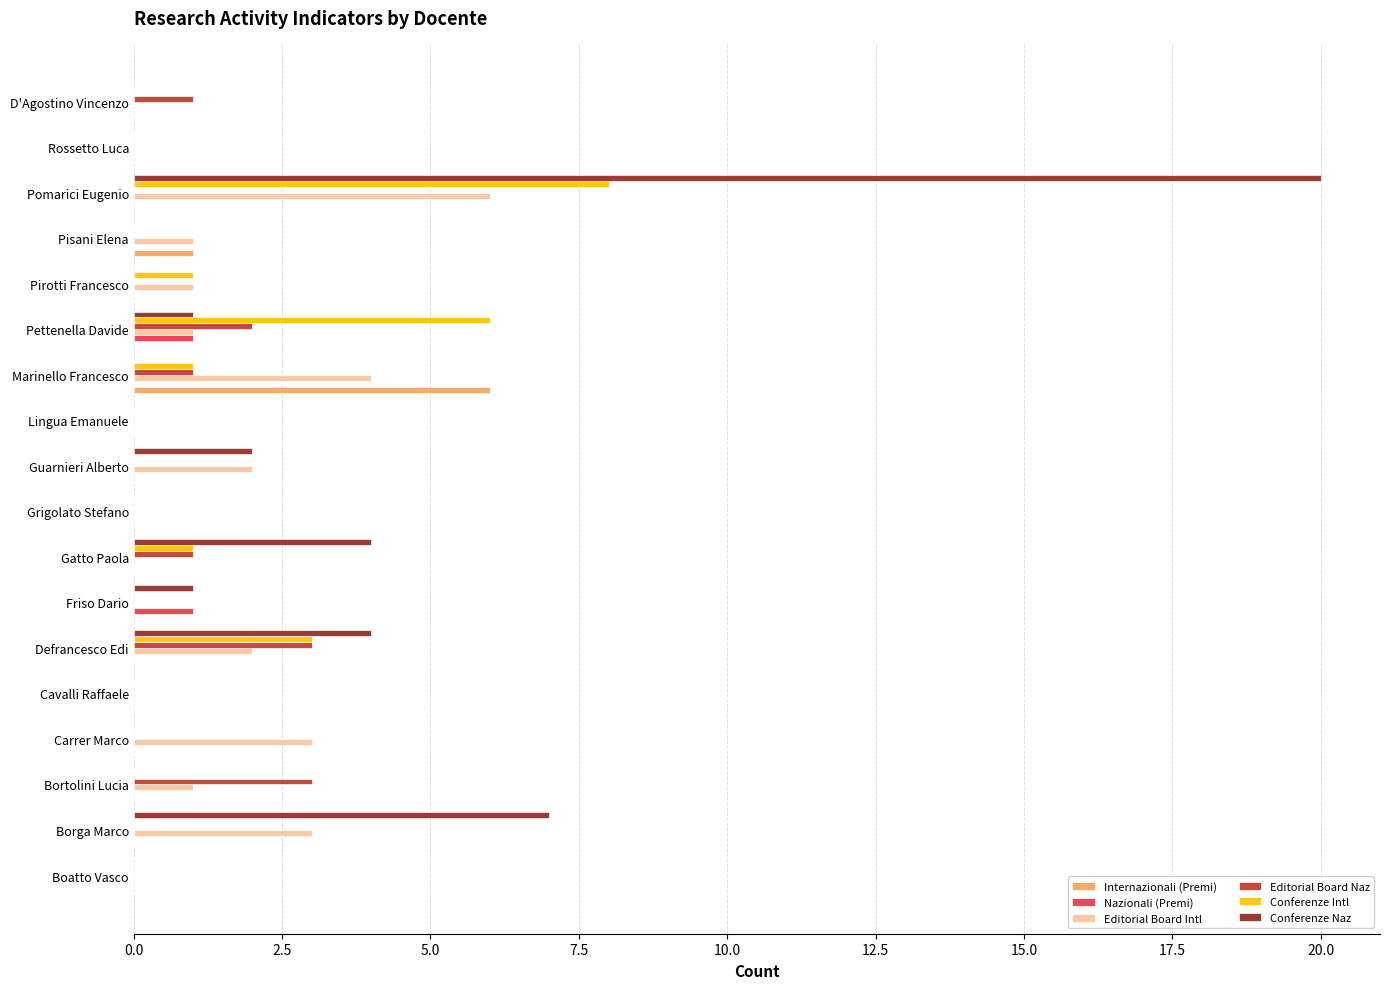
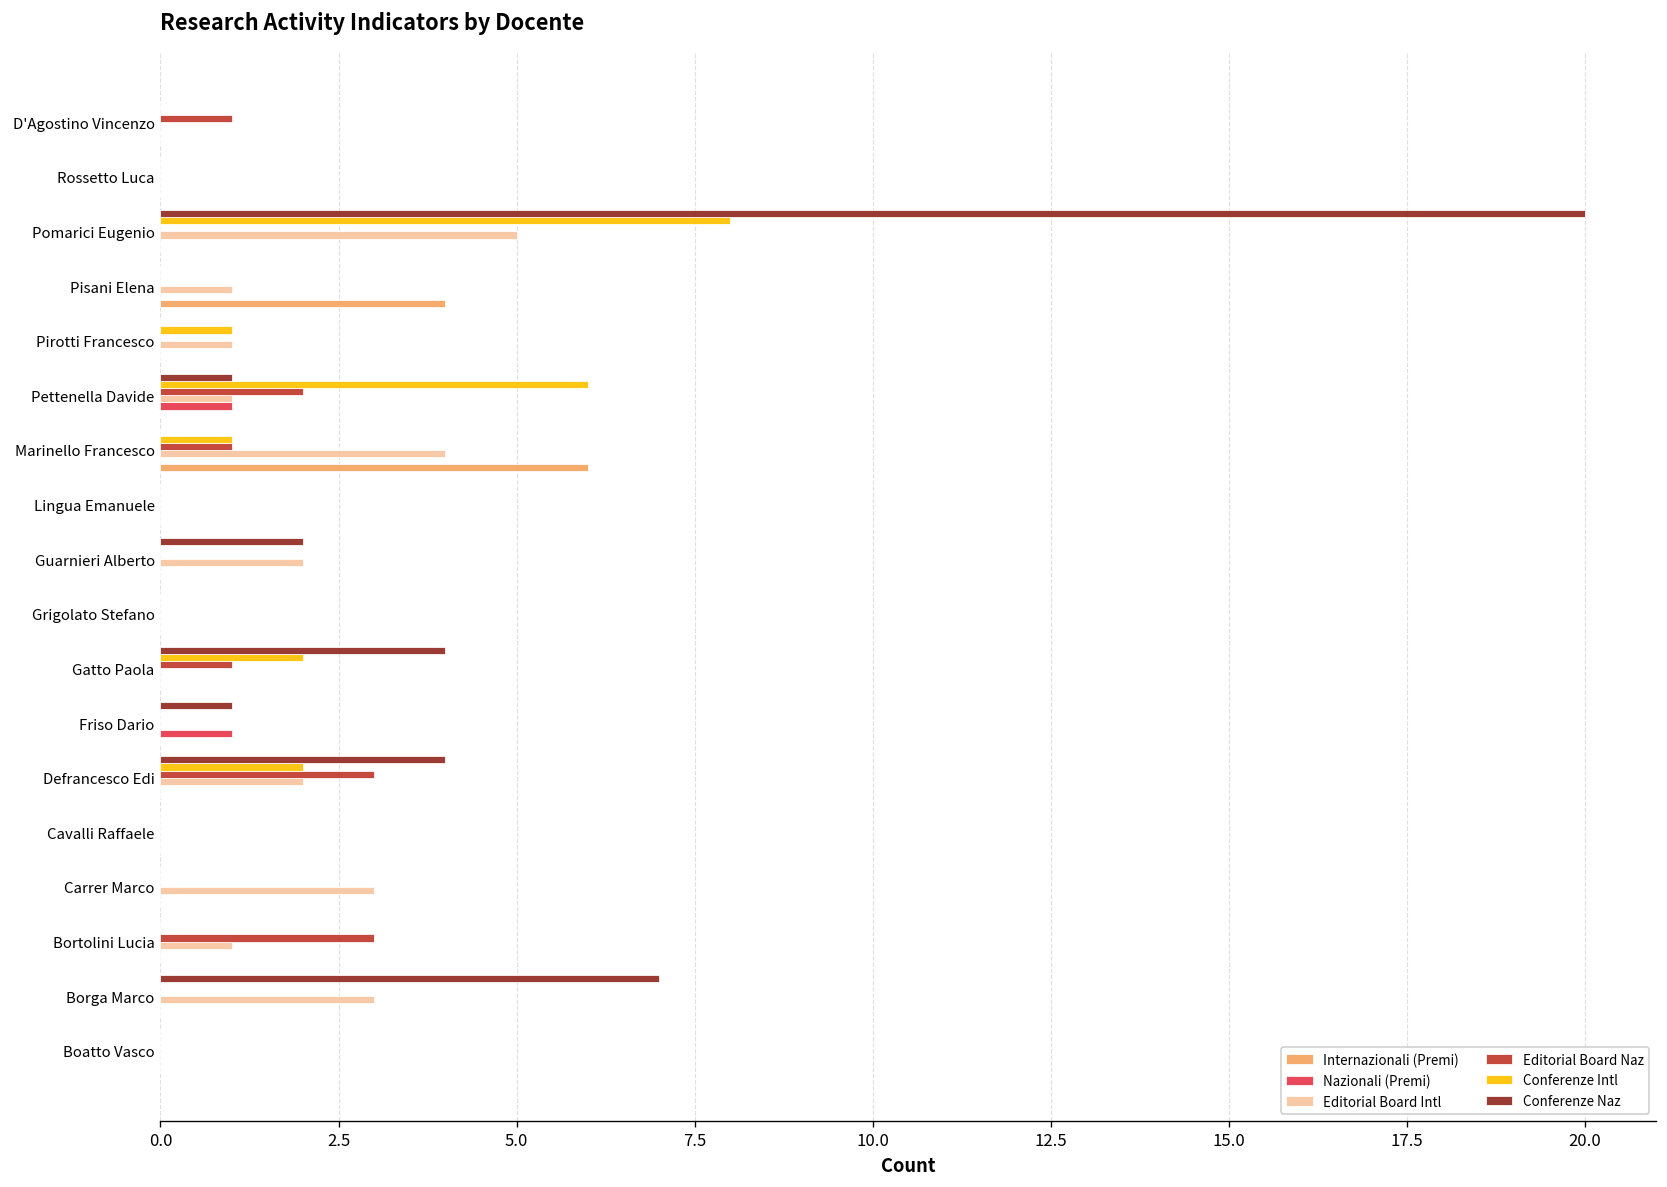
  {
    "Internazionali (Premi)": {
      "D'Agostino Vincenzo": 0,
      "Rossetto Luca": 0,
      "Pomarici Eugenio": 0,
-     "Pisani Elena": 1,
+     "Pisani Elena": 4,
      "Pirotti Francesco": 0,
      "Pettenella Davide": 0,
      "Marinello Francesco": 6,
      "Lingua Emanuele": 0,
      "Guarnieri Alberto": 0,
      "Grigolato Stefano": 0,
      "Gatto Paola": 0,
      "Friso Dario": 0,
      "Defrancesco Edi": 0,
      "Cavalli Raffaele": 0,
      "Carrer Marco": 0,
      "Bortolini Lucia": 0,
      "Borga Marco": 0,
      "Boatto Vasco": 0
    },
    "Editorial Board Intl": {
      "D'Agostino Vincenzo": 0,
      "Rossetto Luca": 0,
-     "Pomarici Eugenio": 6,
+     "Pomarici Eugenio": 5,
      "Pisani Elena": 1,
      "Pirotti Francesco": 1,
      "Pettenella Davide": 1,
      "Marinello Francesco": 4,
      "Lingua Emanuele": 0,
      "Guarnieri Alberto": 2,
      "Grigolato Stefano": 0,
      "Gatto Paola": 0,
      "Friso Dario": 0,
      "Defrancesco Edi": 2,
      "Cavalli Raffaele": 0,
      "Carrer Marco": 3,
      "Bortolini Lucia": 1,
      "Borga Marco": 3,
      "Boatto Vasco": 0
    },
    "Conferenze Intl": {
      "D'Agostino Vincenzo": 0,
      "Rossetto Luca": 0,
      "Pomarici Eugenio": 8,
      "Pisani Elena": 0,
      "Pirotti Francesco": 1,
      "Pettenella Davide": 6,
      "Marinello Francesco": 1,
      "Lingua Emanuele": 0,
      "Guarnieri Alberto": 0,
      "Grigolato Stefano": 0,
-     "Gatto Paola": 1,
+     "Gatto Paola": 2,
      "Friso Dario": 0,
-     "Defrancesco Edi": 3,
+     "Defrancesco Edi": 2,
      "Cavalli Raffaele": 0,
      "Carrer Marco": 0,
      "Bortolini Lucia": 0,
      "Borga Marco": 0,
      "Boatto Vasco": 0
    }
  }
